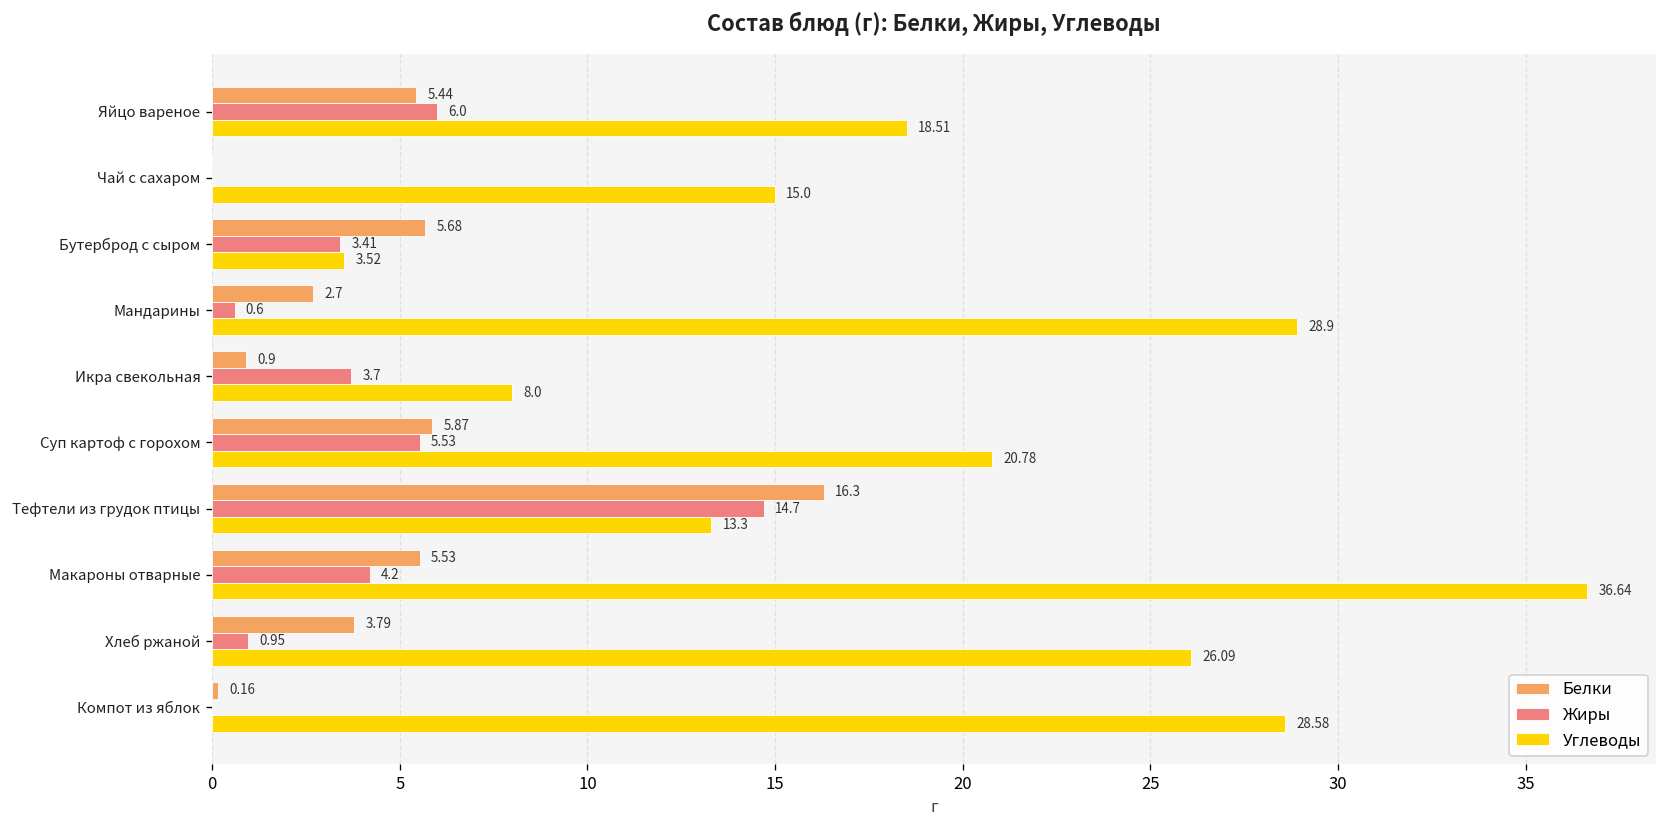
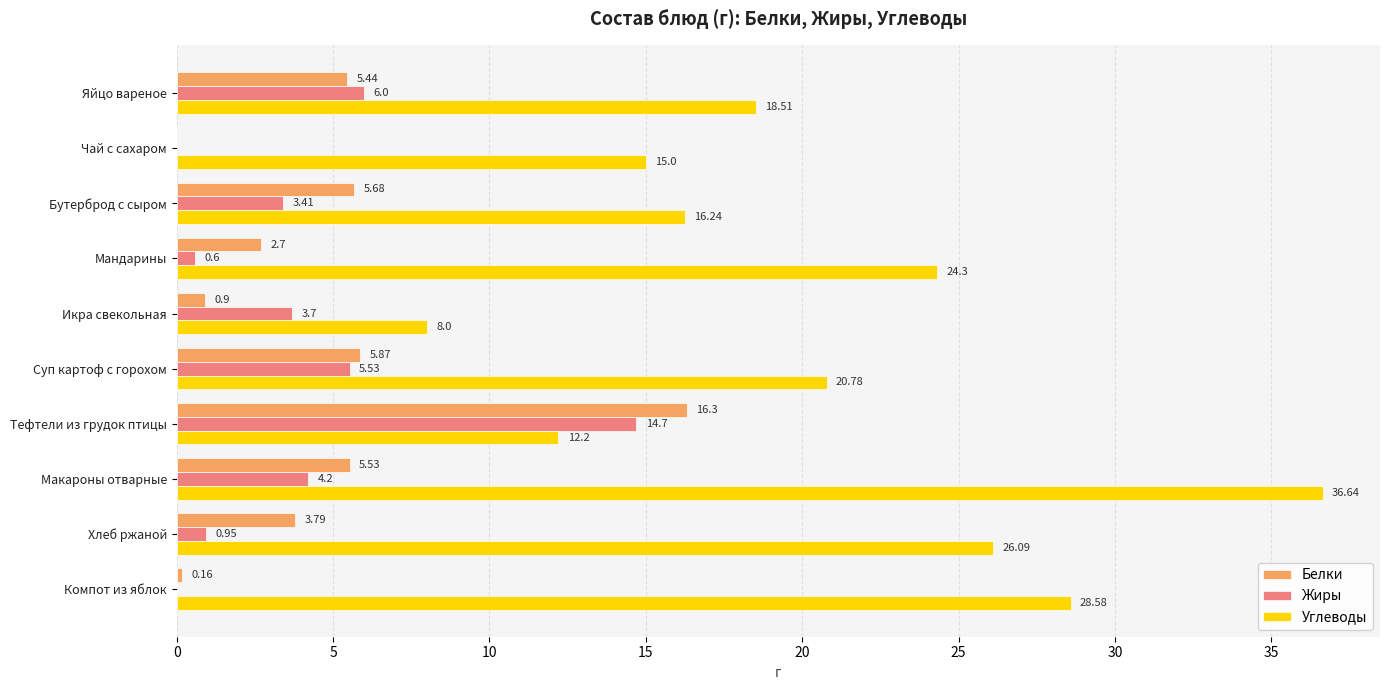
  {
    "Углеводы": {
      "Яйцо вареное": 18.51,
      "Чай с сахаром": 15.0,
-     "Бутерброд с сыром": 3.52,
-     "Мандарины": 28.9,
+     "Бутерброд с сыром": 16.24,
+     "Мандарины": 24.3,
      "Икра свекольная": 8.0,
      "Суп картоф с горохом": 20.78,
-     "Тефтели из грудок птицы": 13.3,
+     "Тефтели из грудок птицы": 12.2,
      "Макароны отварные": 36.64,
      "Хлеб ржаной": 26.09,
      "Компот из яблок": 28.58
    }
  }
